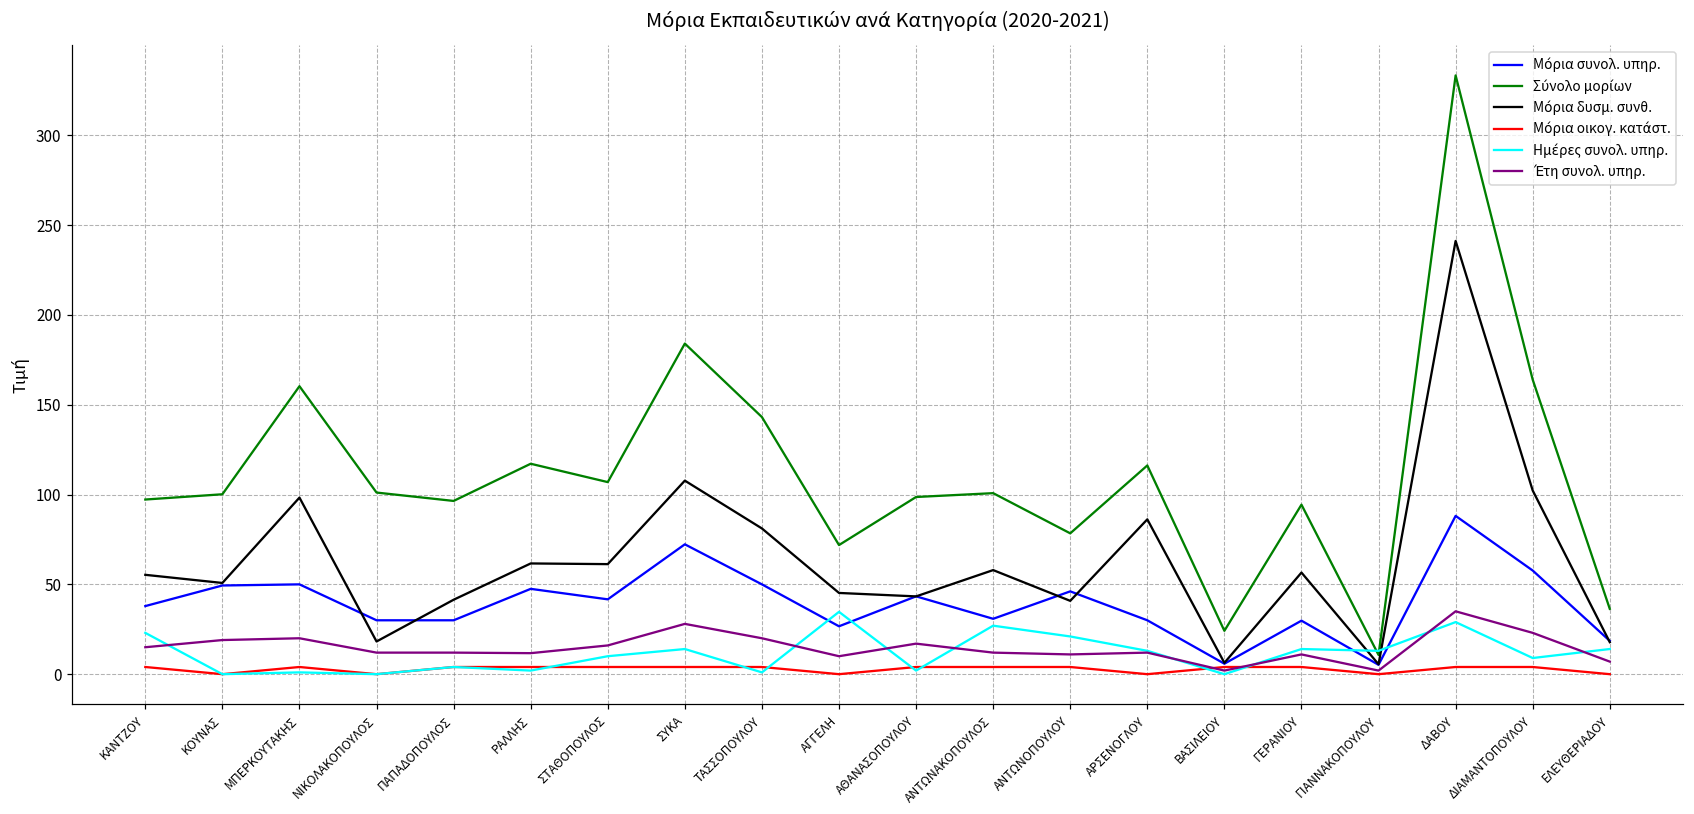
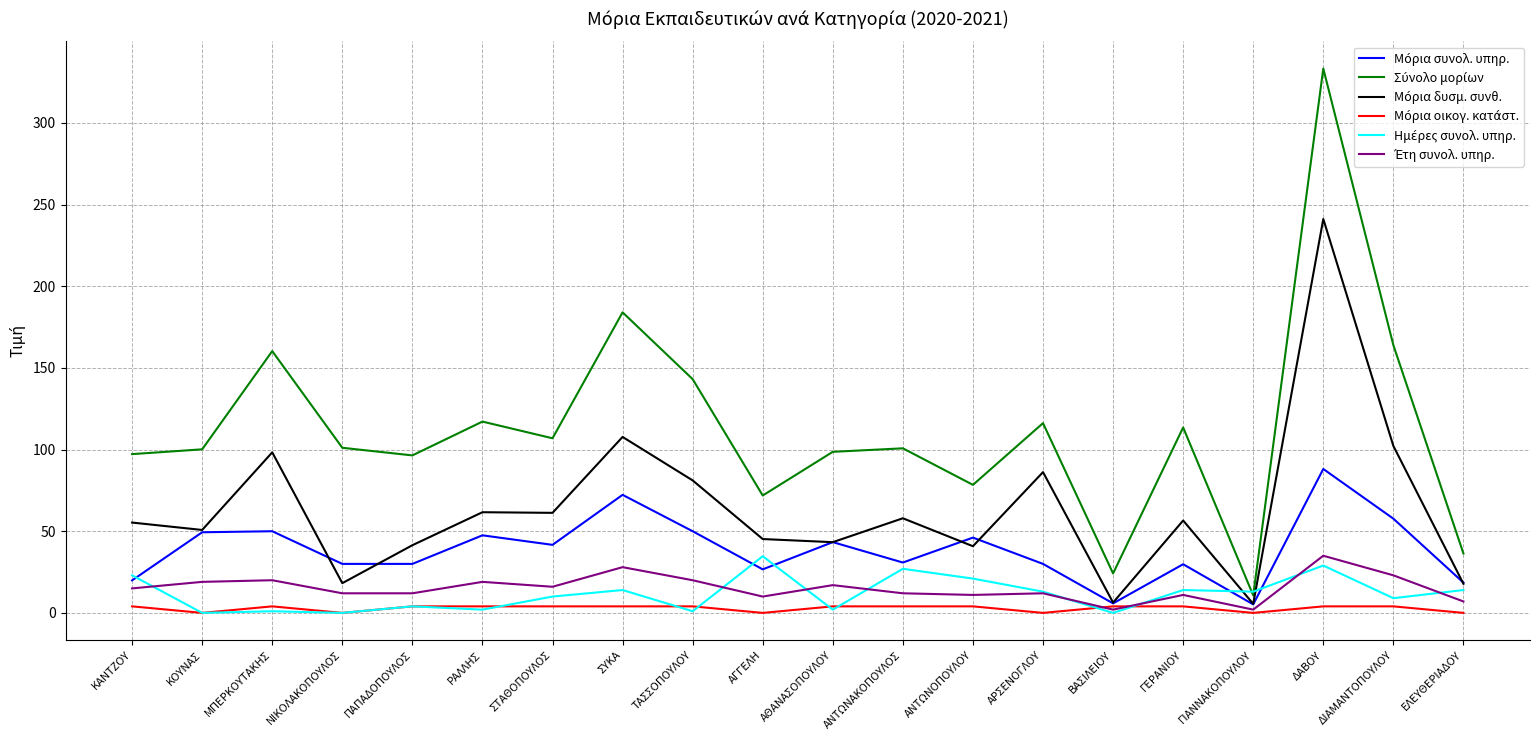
  {
    "Μόρια συνολ. υπηρ.": {
-     "ΚΑΝΤΖΟΥ": 38,
+     "ΚΑΝΤΖΟΥ": 20,
      "ΜΠΕΡΚΟΥΤΑΚΗΣ": 50,
      "ΝΙΚΟΛΑΚΟΠΟΥΛΟΣ": 30,
      "ΠΑΠΑΔΟΠΟΥΛΟΣ": 30,
      "ΡΑΛΛΗΣ": 48,
      "ΣΤΑΘΟΠΟΥΛΟΣ": 42,
      "ΣΥΚΑ": 72,
      "ΤΑΣΣΟΠΟΥΛΟΥ": 50,
      "ΑΓΓΕΛΗ": 27,
      "ΑΝΤΩΝΑΚΟΠΟΥΛΟΣ": 31,
      "ΑΝΤΩΝΟΠΟΥΛΟΥ": 46,
      "ΑΡΣΕΝΟΓΛΟΥ": 30,
      "ΓΕΡΑΝΙΟΥ": 30,
      "ΔΑΒΟΥ": 88,
      "ΔΙΑΜΑΝΤΟΠΟΥΛΟΥ": 58
    },
    "Σύνολο μορίων": {
      "ΚΑΝΤΖΟΥ": 97,
      "ΚΟΥΝΑΣ": 100,
      "ΜΠΕΡΚΟΥΤΑΚΗΣ": 160,
      "ΝΙΚΟΛΑΚΟΠΟΥΛΟΣ": 101,
      "ΠΑΠΑΔΟΠΟΥΛΟΣ": 96,
      "ΡΑΛΛΗΣ": 117,
      "ΣΤΑΘΟΠΟΥΛΟΣ": 107,
      "ΣΥΚΑ": 184,
      "ΤΑΣΣΟΠΟΥΛΟΥ": 143,
      "ΑΓΓΕΛΗ": 72,
      "ΑΘΑΝΑΣΟΠΟΥΛΟΥ": 99,
      "ΑΝΤΩΝΑΚΟΠΟΥΛΟΣ": 101,
      "ΑΝΤΩΝΟΠΟΥΛΟΥ": 78,
      "ΑΡΣΕΝΟΓΛΟΥ": 116,
      "ΒΑΣΙΛΕΙΟΥ": 24,
-     "ΓΕΡΑΝΙΟΥ": 94,
+     "ΓΕΡΑΝΙΟΥ": 114,
      "ΓΙΑΝΝΑΚΟΠΟΥΛΟΥ": 11,
      "ΔΑΒΟΥ": 333,
      "ΔΙΑΜΑΝΤΟΠΟΥΛΟΥ": 164,
      "ΕΛΕΥΘΕΡΙΑΔΟΥ": 36
    },
    "Μόρια δυσμ. συνθ.": {
      "ΚΑΝΤΖΟΥ": 55,
      "ΜΠΕΡΚΟΥΤΑΚΗΣ": 98,
      "ΝΙΚΟΛΑΚΟΠΟΥΛΟΣ": 18,
      "ΠΑΠΑΔΟΠΟΥΛΟΣ": 41,
      "ΡΑΛΛΗΣ": 62,
      "ΣΤΑΘΟΠΟΥΛΟΣ": 61,
      "ΣΥΚΑ": 108,
      "ΤΑΣΣΟΠΟΥΛΟΥ": 81,
      "ΑΓΓΕΛΗ": 45,
      "ΑΝΤΩΝΑΚΟΠΟΥΛΟΣ": 58,
      "ΑΝΤΩΝΟΠΟΥΛΟΥ": 41,
      "ΑΡΣΕΝΟΓΛΟΥ": 86,
      "ΓΕΡΑΝΙΟΥ": 57,
      "ΔΑΒΟΥ": 241,
      "ΔΙΑΜΑΝΤΟΠΟΥΛΟΥ": 102
    },
    "Μόρια οικογ. κατάστ.": {
      "ΚΑΝΤΖΟΥ": 4,
      "ΜΠΕΡΚΟΥΤΑΚΗΣ": 4,
      "ΡΑΛΛΗΣ": 4,
      "ΣΤΑΘΟΠΟΥΛΟΣ": 4,
      "ΣΥΚΑ": 4,
      "ΤΑΣΣΟΠΟΥΛΟΥ": 4,
      "ΑΓΓΕΛΗ": 0,
      "ΑΘΑΝΑΣΟΠΟΥΛΟΥ": 4,
      "ΑΝΤΩΝΑΚΟΠΟΥΛΟΣ": 4,
      "ΑΝΤΩΝΟΠΟΥΛΟΥ": 4,
      "ΑΡΣΕΝΟΓΛΟΥ": 0,
      "ΒΑΣΙΛΕΙΟΥ": 4,
      "ΓΕΡΑΝΙΟΥ": 4,
      "ΓΙΑΝΝΑΚΟΠΟΥΛΟΥ": 0,
      "ΔΑΒΟΥ": 4,
      "ΔΙΑΜΑΝΤΟΠΟΥΛΟΥ": 4,
      "ΕΛΕΥΘΕΡΙΑΔΟΥ": 0
    },
    "Ημέρες συνολ. υπηρ.": {
      "ΚΑΝΤΖΟΥ": 23,
      "ΜΠΕΡΚΟΥΤΑΚΗΣ": 1,
      "ΡΑΛΛΗΣ": 2,
      "ΣΤΑΘΟΠΟΥΛΟΣ": 10,
      "ΣΥΚΑ": 14,
      "ΤΑΣΣΟΠΟΥΛΟΥ": 1,
      "ΑΓΓΕΛΗ": 35,
      "ΑΘΑΝΑΣΟΠΟΥΛΟΥ": 2,
      "ΑΝΤΩΝΑΚΟΠΟΥΛΟΣ": 27,
      "ΑΝΤΩΝΟΠΟΥΛΟΥ": 21,
      "ΒΑΣΙΛΕΙΟΥ": 0,
      "ΓΕΡΑΝΙΟΥ": 14,
      "ΓΙΑΝΝΑΚΟΠΟΥΛΟΥ": 13,
      "ΔΑΒΟΥ": 29,
      "ΔΙΑΜΑΝΤΟΠΟΥΛΟΥ": 9,
      "ΕΛΕΥΘΕΡΙΑΔΟΥ": 14
    },
    "Έτη συνολ. υπηρ.": {
      "ΚΑΝΤΖΟΥ": 15,
      "ΚΟΥΝΑΣ": 19,
      "ΜΠΕΡΚΟΥΤΑΚΗΣ": 20,
      "ΝΙΚΟΛΑΚΟΠΟΥΛΟΣ": 12,
      "ΠΑΠΑΔΟΠΟΥΛΟΣ": 12,
-     "ΡΑΛΛΗΣ": 12,
+     "ΡΑΛΛΗΣ": 19,
      "ΣΤΑΘΟΠΟΥΛΟΣ": 16,
      "ΣΥΚΑ": 28,
      "ΤΑΣΣΟΠΟΥΛΟΥ": 20,
      "ΑΓΓΕΛΗ": 10,
      "ΑΘΑΝΑΣΟΠΟΥΛΟΥ": 17,
      "ΑΝΤΩΝΑΚΟΠΟΥΛΟΣ": 12,
      "ΑΝΤΩΝΟΠΟΥΛΟΥ": 11,
      "ΒΑΣΙΛΕΙΟΥ": 2,
      "ΓΕΡΑΝΙΟΥ": 11,
      "ΓΙΑΝΝΑΚΟΠΟΥΛΟΥ": 2,
      "ΔΑΒΟΥ": 35,
      "ΔΙΑΜΑΝΤΟΠΟΥΛΟΥ": 23,
      "ΕΛΕΥΘΕΡΙΑΔΟΥ": 7
    }
  }
